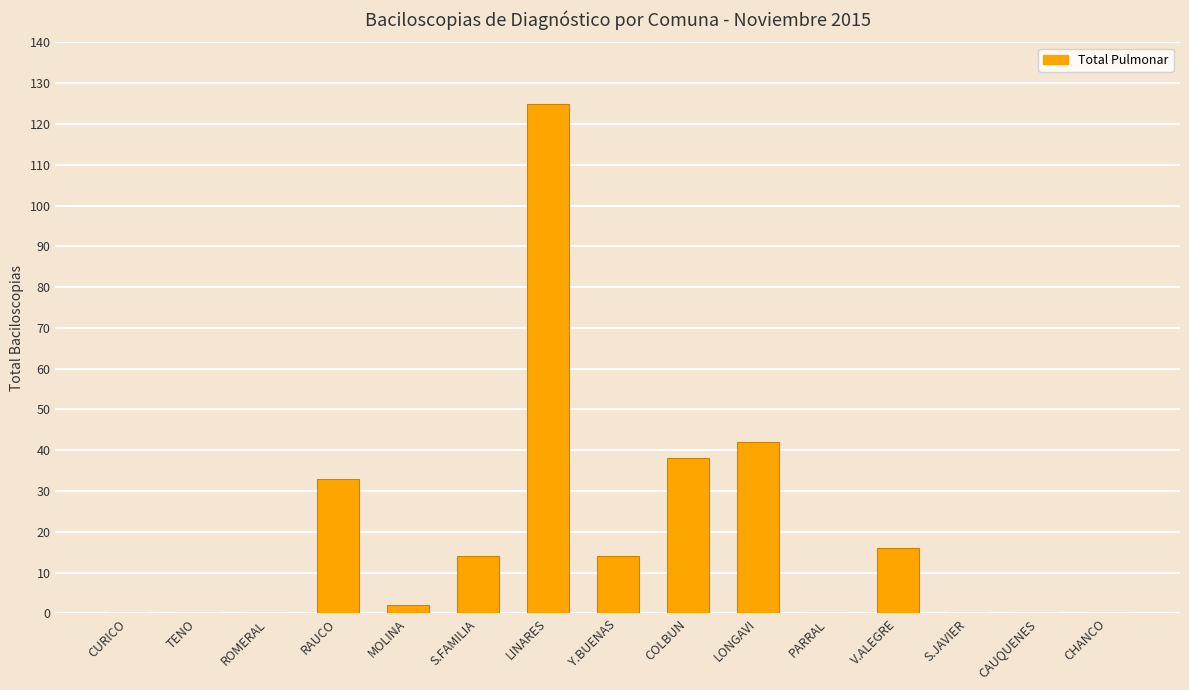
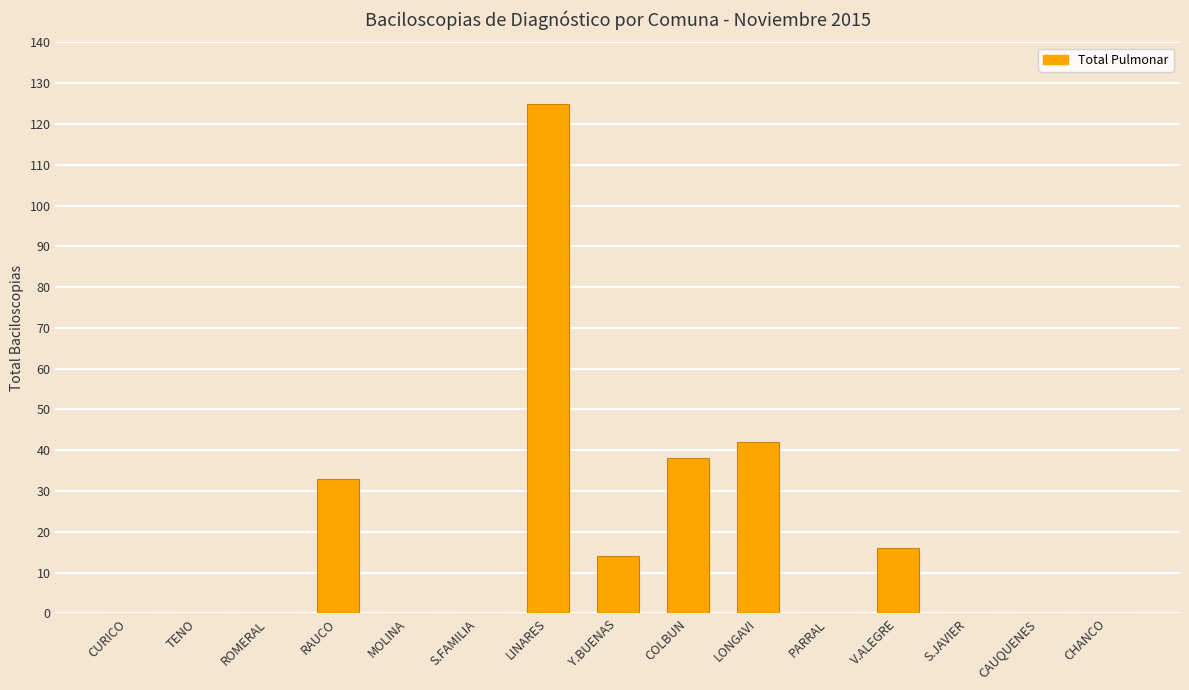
  {
    "CURICO": 0,
    "TENO": 0,
    "ROMERAL": 0,
    "RAUCO": 33,
-   "MOLINA": 2,
-   "S.FAMILIA": 14,
+   "MOLINA": 0,
+   "S.FAMILIA": 0,
    "LINARES": 125,
    "Y.BUENAS": 14,
    "COLBUN": 38,
    "LONGAVI": 42,
    "PARRAL": 0,
    "V.ALEGRE": 16,
    "S.JAVIER": 0,
    "CAUQUENES": 0,
    "CHANCO": 0
  }
